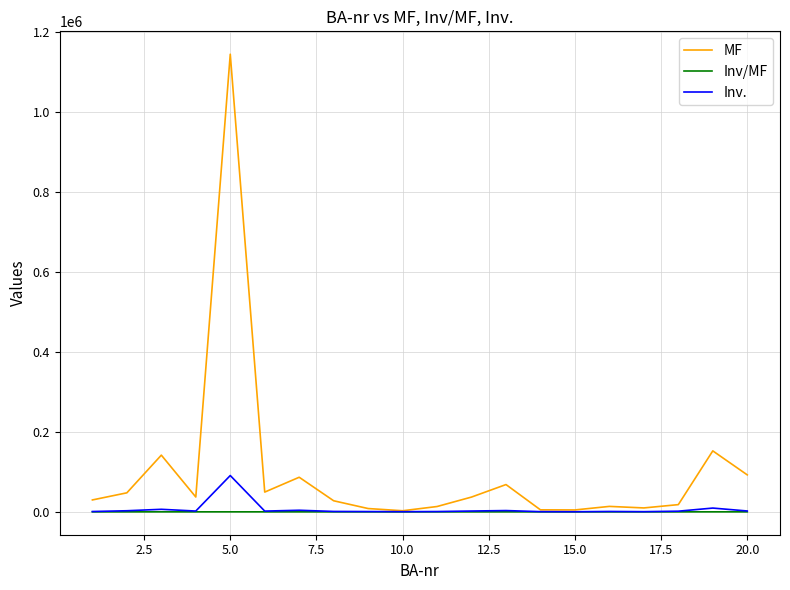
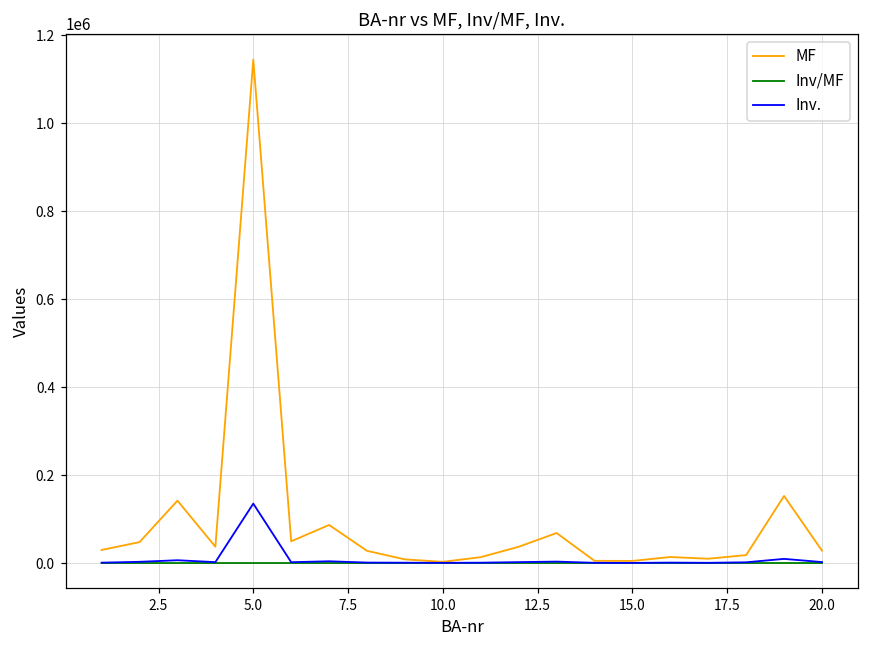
  {
    "MF": {
      "5.0": 1140000,
-     "20.0": 90000
+     "20.0": 30000
    },
    "Inv/MF": {
      "5.0": 0
    },
    "Inv.": {
-     "5.0": 90000
+     "5.0": 140000
    }
  }
